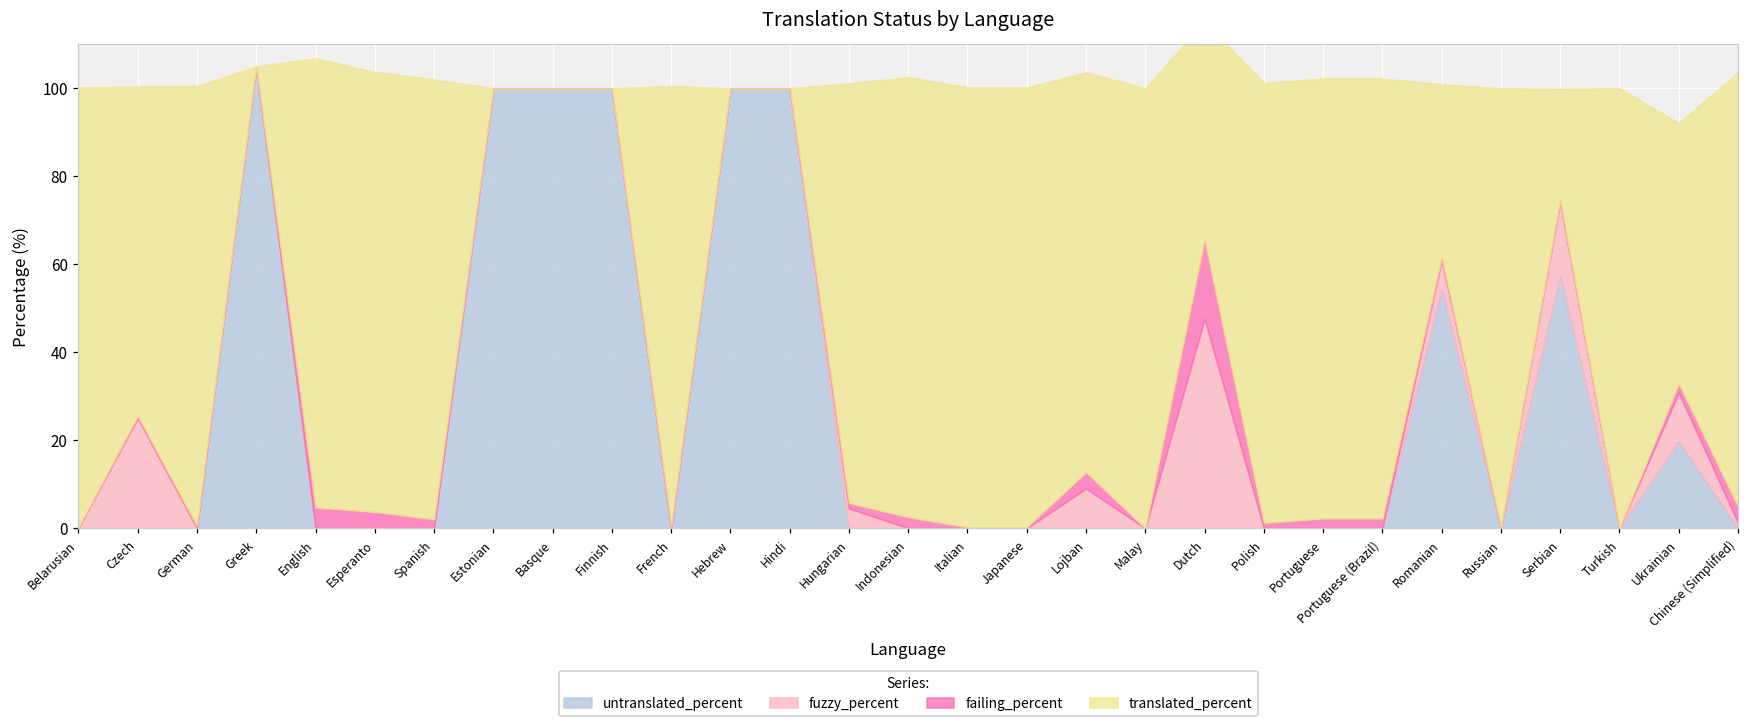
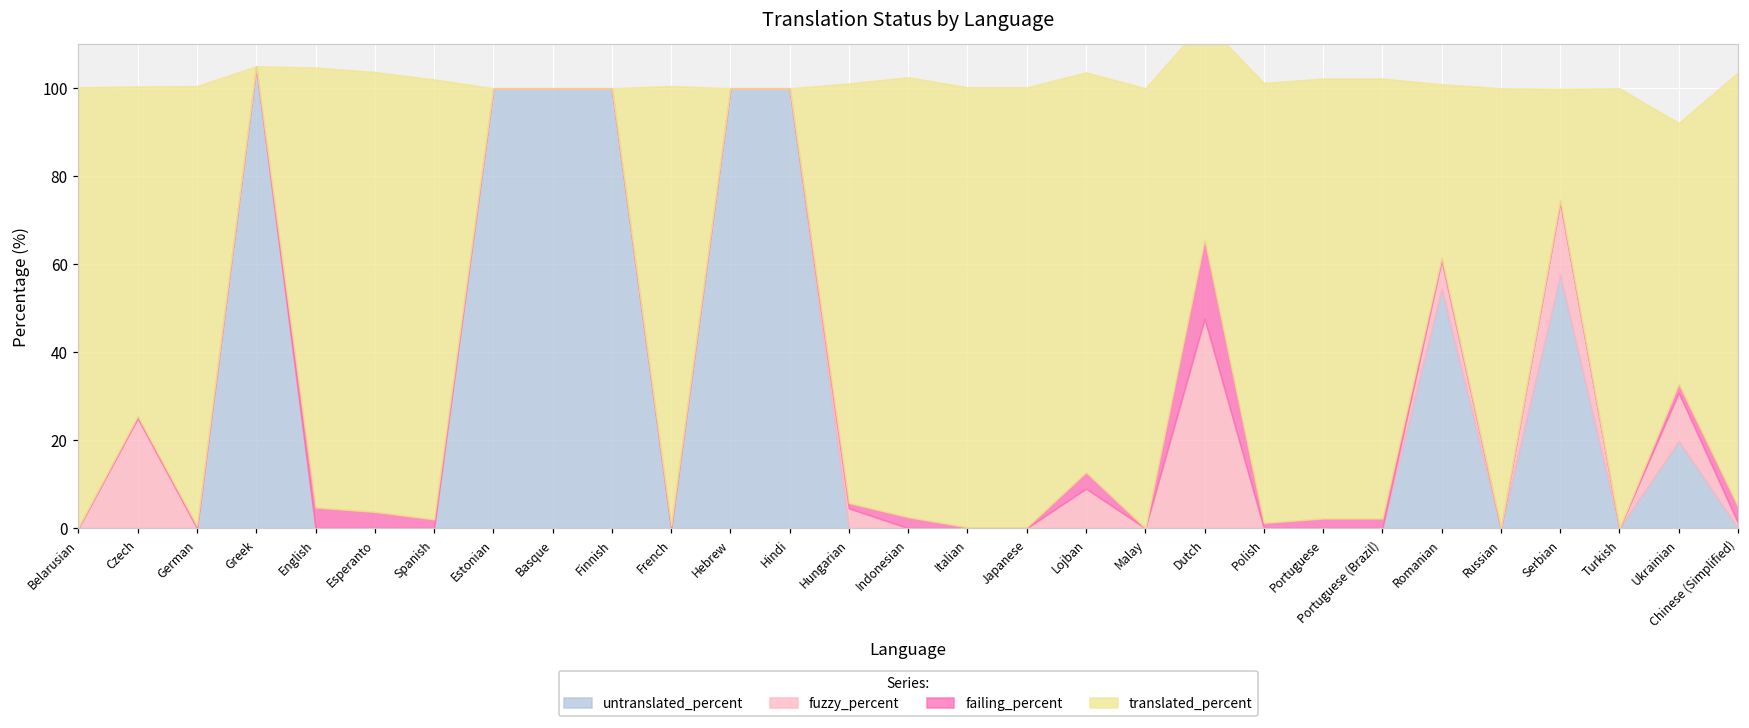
  {
    "untranslated_percent": {
      "Czech": 0,
      "Hungarian": 0,
      "Lojban": 0,
      "Dutch": 0,
      "Romanian": 54,
      "Serbian": 58,
      "Ukrainian": 20,
      "Chinese (Simplified)": 0
    },
    "fuzzy_percent": {
      "Hungarian": 5,
      "Lojban": 9,
      "Dutch": 48,
      "Romanian": 7,
      "Ukrainian": 11,
      "Chinese (Simplified)": 1
    },
    "failing_percent": {
      "English": 5,
      "Esperanto": 4,
      "Spanish": 2,
      "Hungarian": 1,
      "Indonesian": 3,
      "Lojban": 4,
      "Dutch": 18,
      "Polish": 1,
      "Portuguese": 2,
      "Portuguese (Brazil)": 2,
      "Romanian": 1,
      "Ukrainian": 2,
      "Chinese (Simplified)": 4
    },
    "translated_percent": {
      "Belarusian": 100,
      "Czech": 75,
      "German": 100,
-     "English": 102,
+     "English": 100,
      "Esperanto": 100,
      "Spanish": 100,
      "French": 100,
      "Hungarian": 95,
      "Indonesian": 100,
      "Italian": 100,
      "Japanese": 100,
      "Lojban": 91,
      "Malay": 100,
      "Polish": 100,
      "Portuguese": 100,
      "Portuguese (Brazil)": 100,
      "Romanian": 39,
      "Russian": 100,
      "Serbian": 25,
      "Turkish": 100,
      "Ukrainian": 59,
      "Chinese (Simplified)": 99
    }
  }
